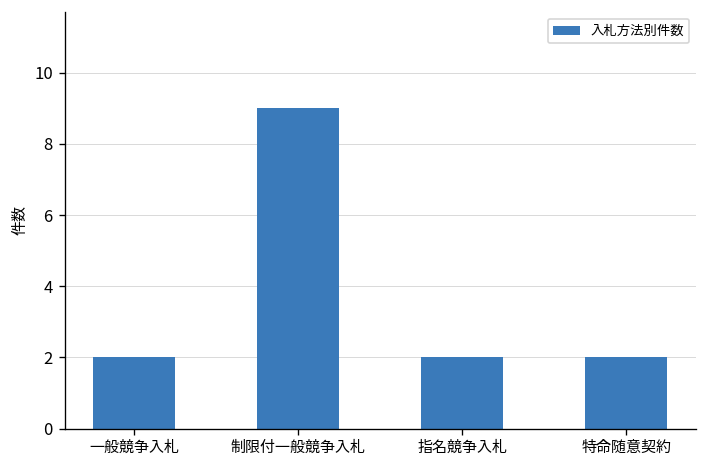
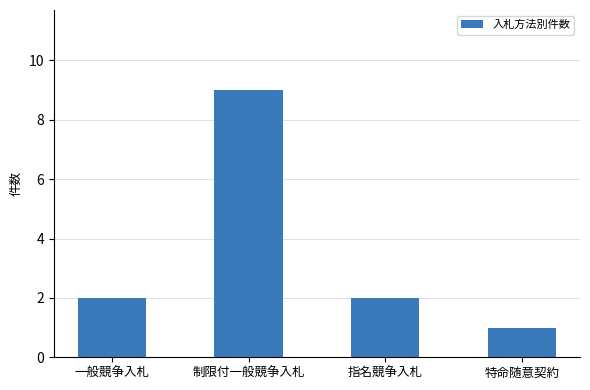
  {
    "一般競争入札": 2,
    "制限付一般競争入札": 9,
    "指名競争入札": 2,
-   "特命随意契約": 2
+   "特命随意契約": 1
  }
